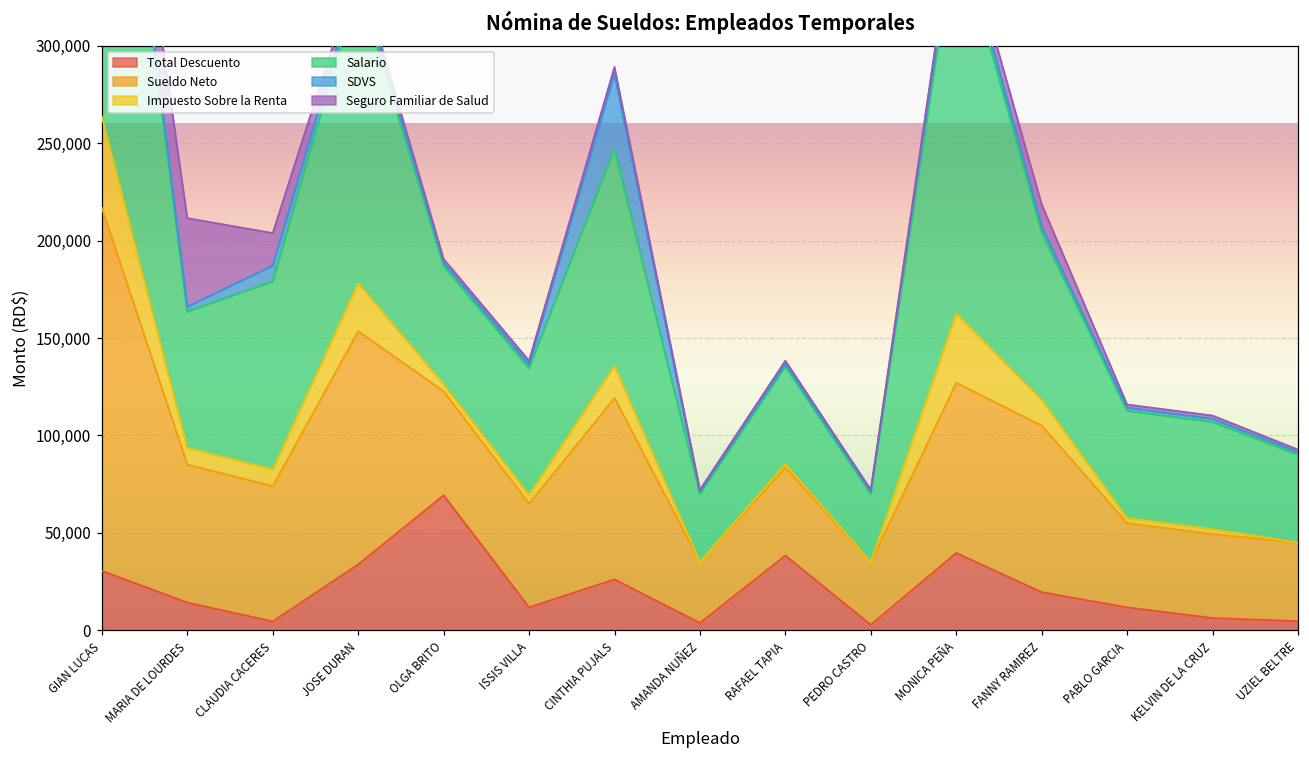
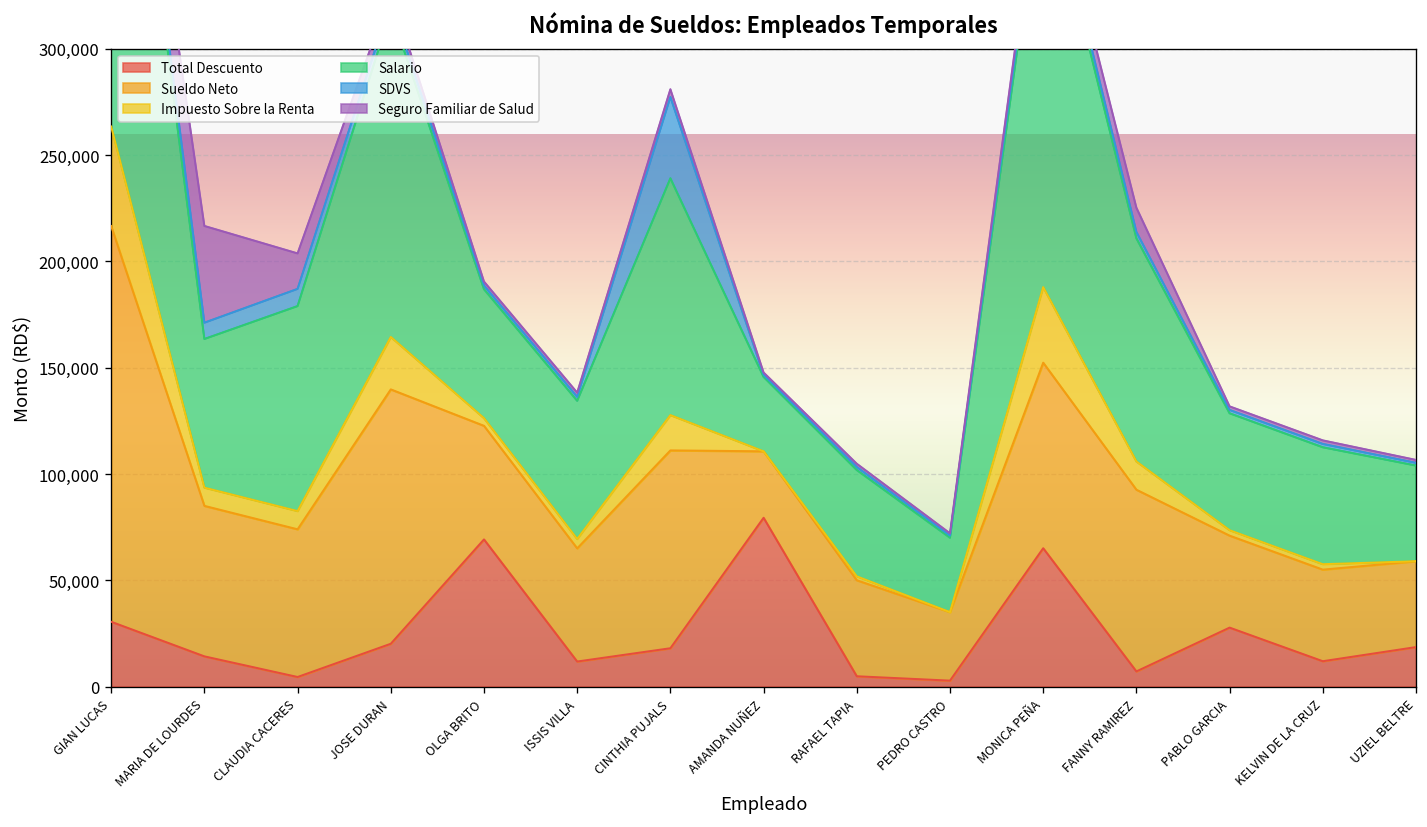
  {
    "Total Descuento": {
      "GIAN LUCAS": "30,000",
      "MARIA DE LOURDES": "14,000",
      "CLAUDIA CACERES": "4,000",
-     "JOSE DURAN": "34,000",
+     "JOSE DURAN": "20,000",
      "OLGA BRITO": "69,000",
      "ISSIS VILLA": "12,000",
-     "CINTHIA PUJALS": "26,000",
-     "AMANDA NUÑEZ": "4,000",
-     "RAFAEL TAPIA": "38,000",
+     "CINTHIA PUJALS": "18,000",
+     "AMANDA NUÑEZ": "79,000",
+     "RAFAEL TAPIA": "5,000",
      "PEDRO CASTRO": "3,000",
-     "MONICA PEÑA": "40,000",
-     "FANNY RAMIREZ": "20,000",
-     "PABLO GARCIA": "12,000",
-     "KELVIN DE LA CRUZ": "6,000",
-     "UZIEL BELTRE": "5,000"
+     "MONICA PEÑA": "65,000",
+     "FANNY RAMIREZ": "7,000",
+     "PABLO GARCIA": "28,000",
+     "KELVIN DE LA CRUZ": "12,000",
+     "UZIEL BELTRE": "19,000"
    },
    "Salario": {
      "MARIA DE LOURDES": "70,000",
      "CLAUDIA CACERES": "96,000",
      "OLGA BRITO": "61,000",
      "ISSIS VILLA": "65,000",
      "CINTHIA PUJALS": "111,000",
-     "FANNY RAMIREZ": "86,000",
+     "FANNY RAMIREZ": "105,000",
      "PABLO GARCIA": "55,000",
      "KELVIN DE LA CRUZ": "55,000"
    },
    "SDVS": {
-     "MARIA DE LOURDES": "2,000",
+     "MARIA DE LOURDES": "8,000",
      "CLAUDIA CACERES": "8,000",
      "OLGA BRITO": "2,000",
      "ISSIS VILLA": "2,000",
      "CINTHIA PUJALS": "38,000",
      "FANNY RAMIREZ": "3,000",
      "PABLO GARCIA": "2,000",
      "KELVIN DE LA CRUZ": "2,000"
    },
    "Seguro Familiar de Salud": {
      "MARIA DE LOURDES": "46,000",
      "CLAUDIA CACERES": "17,000",
      "OLGA BRITO": "2,000",
      "ISSIS VILLA": "2,000",
      "CINTHIA PUJALS": "4,000",
      "RAFAEL TAPIA": "2,000",
      "FANNY RAMIREZ": "11,000",
      "PABLO GARCIA": "2,000",
      "KELVIN DE LA CRUZ": "2,000"
    }
  }
